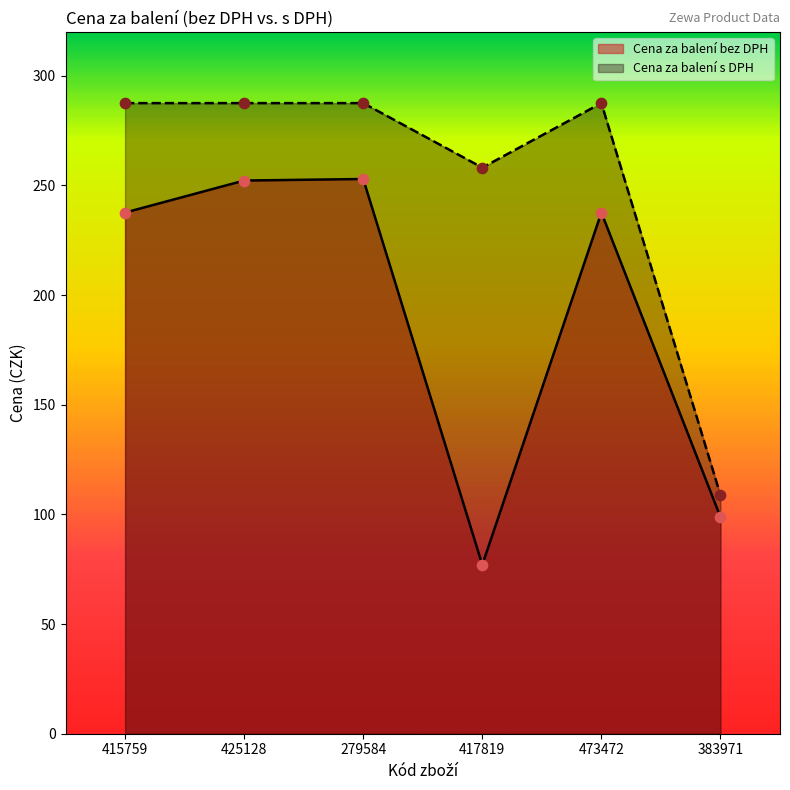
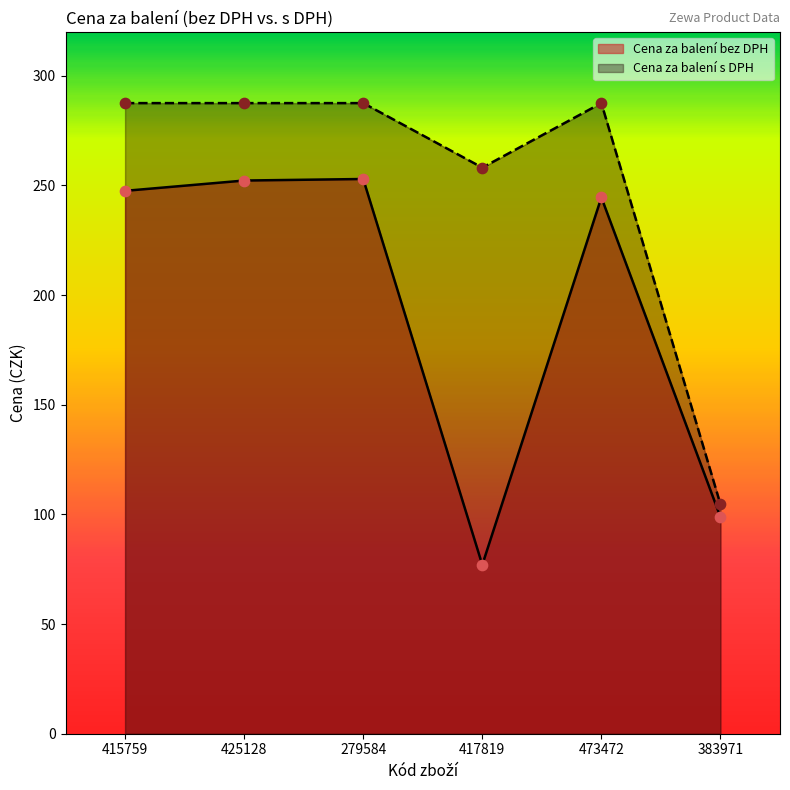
  {
    "Cena za balení bez DPH": {
-     "415759": 238,
+     "415759": 248,
      "425128": 252,
      "279584": 253,
      "417819": 77,
-     "473472": 238,
+     "473472": 245,
      "383971": 99
    },
    "Cena za balení s DPH": {
      "415759": 288,
      "425128": 288,
      "279584": 288,
      "417819": 258,
      "473472": 288,
-     "383971": 109
+     "383971": 105
    }
  }
